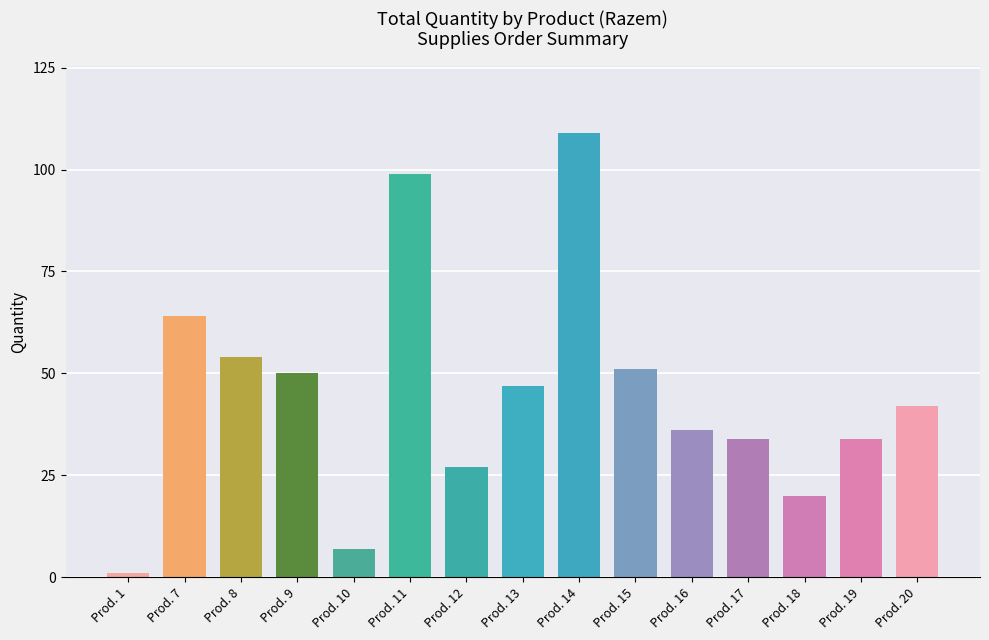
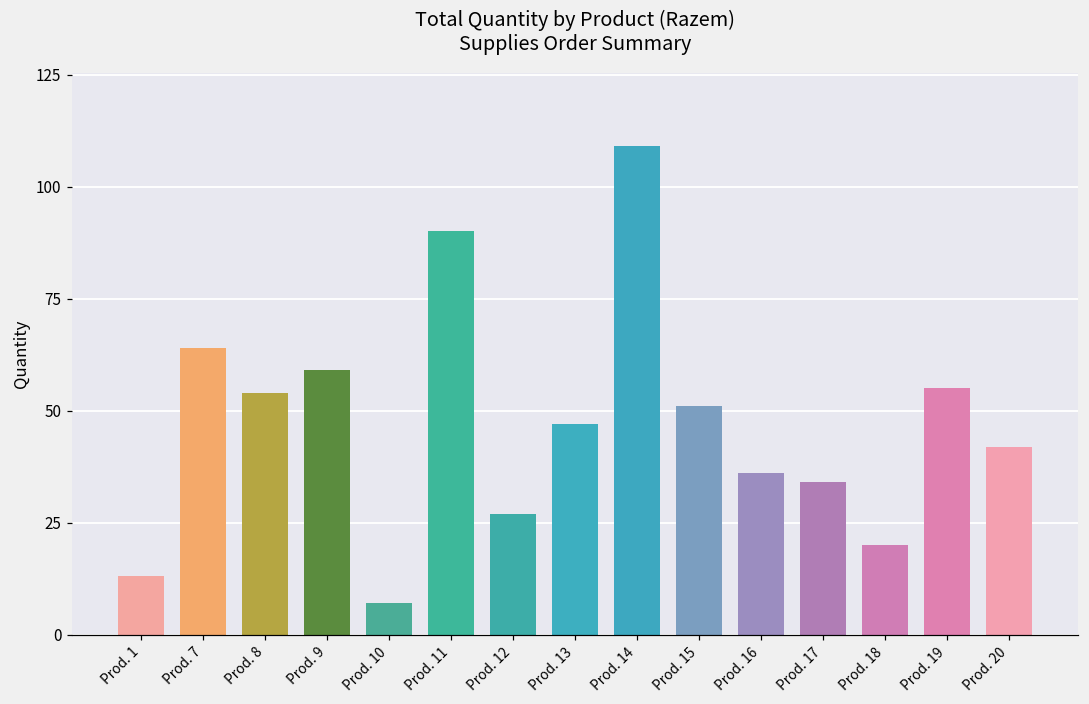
  {
-   "Prod. 1": 1,
+   "Prod. 1": 13,
    "Prod. 7": 64,
    "Prod. 8": 54,
-   "Prod. 9": 50,
+   "Prod. 9": 59,
    "Prod. 10": 7,
-   "Prod. 11": 99,
+   "Prod. 11": 90,
    "Prod. 12": 27,
    "Prod. 13": 47,
    "Prod. 14": 109,
    "Prod. 15": 51,
    "Prod. 16": 36,
    "Prod. 17": 34,
    "Prod. 18": 20,
-   "Prod. 19": 34,
+   "Prod. 19": 55,
    "Prod. 20": 42
  }
